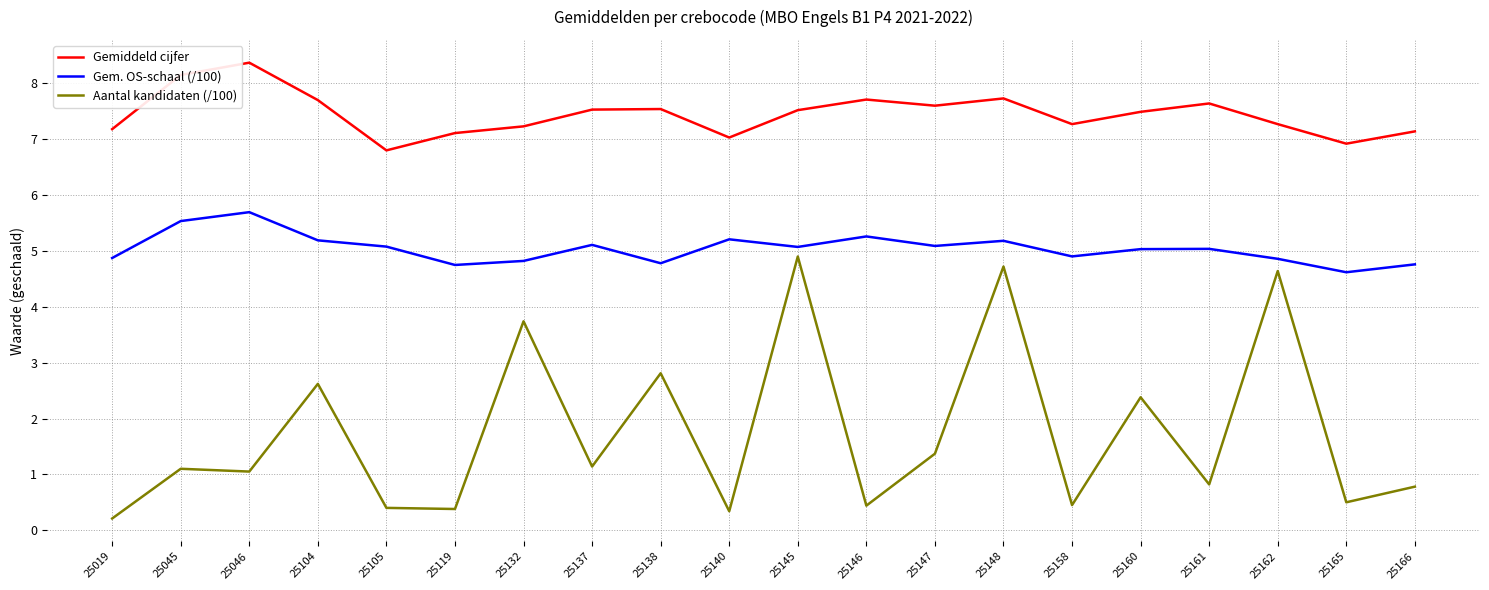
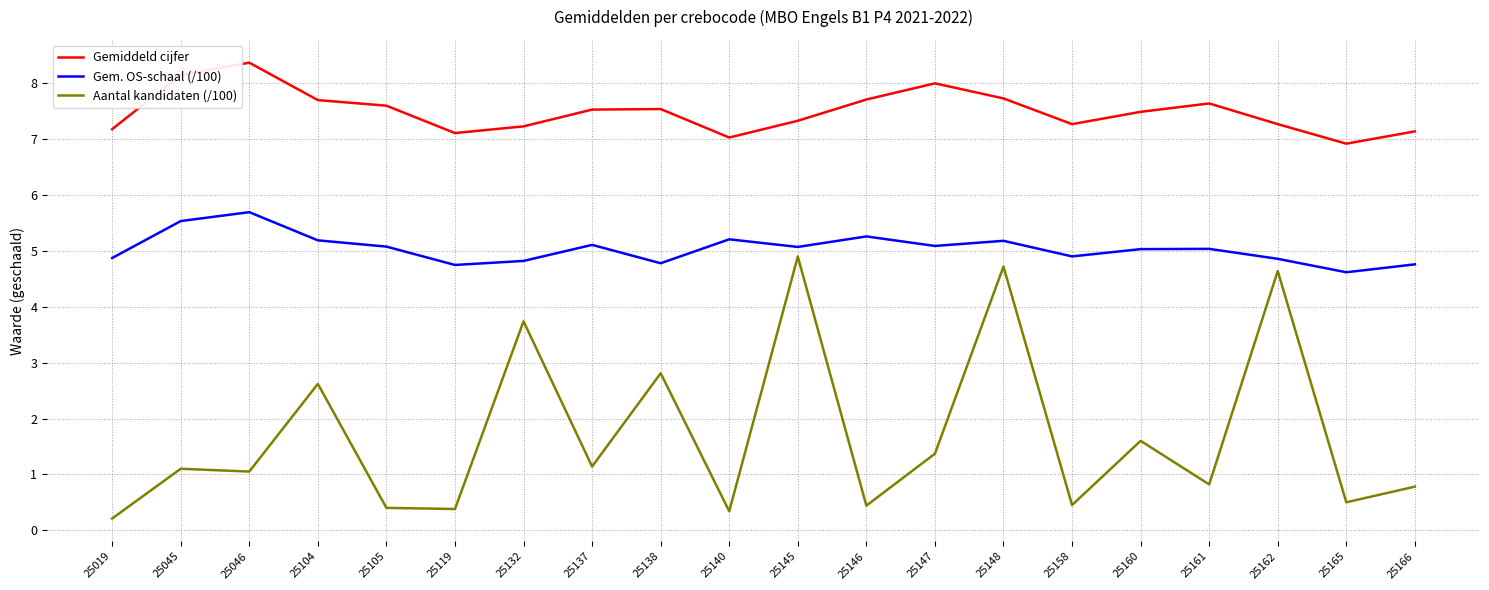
  {
    "Gemiddeld cijfer": {
      "25019": 7.2,
      "25046": 8.4,
      "25104": 7.7,
-     "25105": 6.8,
+     "25105": 7.6,
      "25119": 7.1,
      "25132": 7.2,
      "25137": 7.5,
      "25138": 7.5,
      "25140": 7.0,
-     "25145": 7.5,
+     "25145": 7.3,
      "25146": 7.7,
-     "25147": 7.6,
+     "25147": 8.0,
      "25148": 7.7,
      "25158": 7.3,
      "25160": 7.5,
      "25161": 7.6,
      "25162": 7.3,
      "25165": 6.9,
      "25166": 7.1
    },
    "Gem. OS-schaal (/100)": {
      "25019": 4.9,
      "25045": 5.5,
      "25046": 5.7,
      "25104": 5.2,
      "25105": 5.1,
      "25119": 4.7,
      "25132": 4.8,
      "25137": 5.1,
      "25138": 4.8,
      "25140": 5.2,
      "25145": 5.1,
      "25146": 5.3,
      "25147": 5.1,
      "25148": 5.2,
      "25158": 4.9,
      "25160": 5.0,
      "25161": 5.0,
      "25162": 4.9,
      "25165": 4.6,
      "25166": 4.8
    },
    "Aantal kandidaten (/100)": {
      "25019": 0.2,
      "25045": 1.1,
      "25046": 1.1,
      "25104": 2.6,
      "25105": 0.4,
      "25119": 0.4,
      "25132": 3.7,
      "25137": 1.1,
      "25138": 2.8,
      "25140": 0.3,
      "25145": 4.9,
      "25146": 0.4,
      "25147": 1.4,
      "25148": 4.7,
      "25158": 0.5,
-     "25160": 2.4,
+     "25160": 1.6,
      "25161": 0.8,
      "25162": 4.6,
      "25165": 0.5,
      "25166": 0.8
    }
  }
